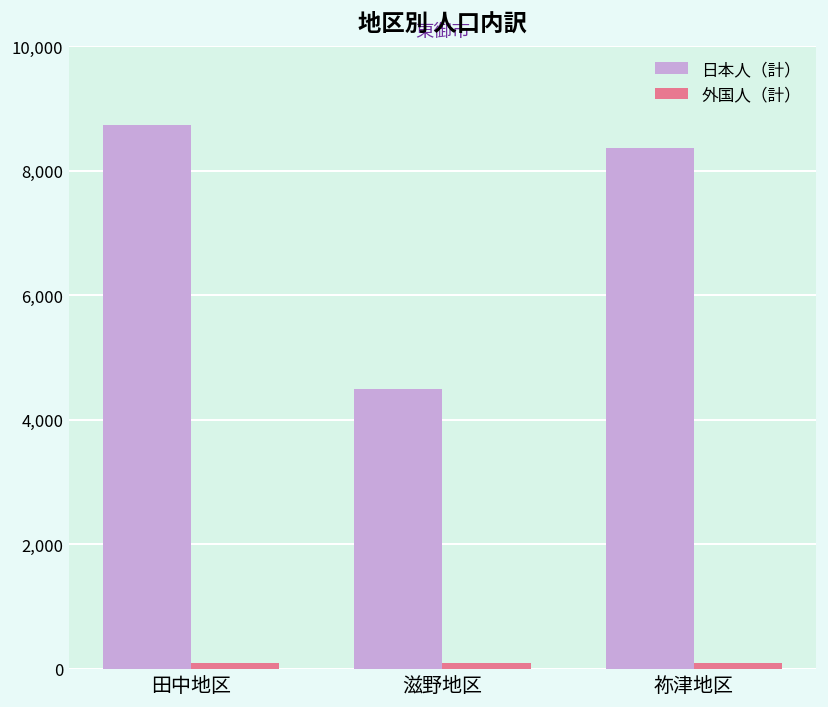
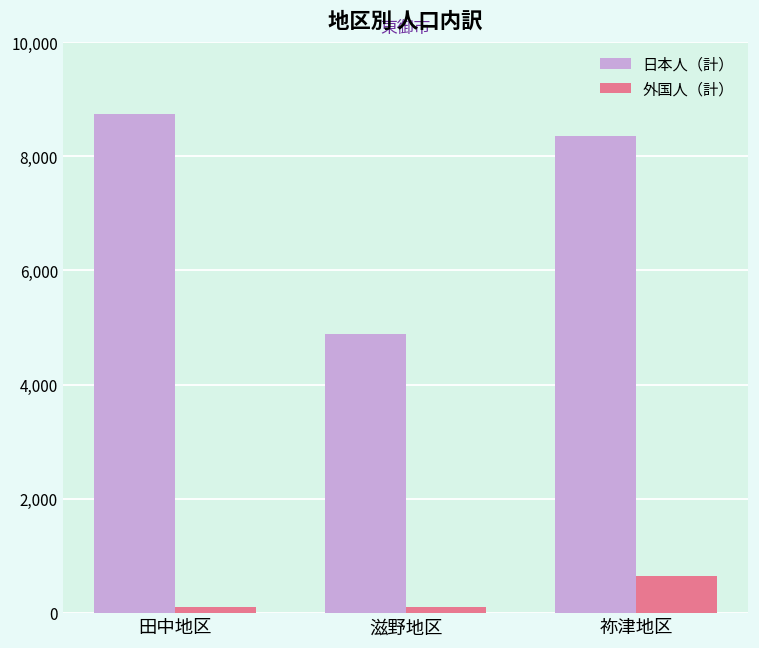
  {
    "日本人（計）": {
      "田中地区": "8,700",
-     "滋野地区": "4,500",
+     "滋野地区": "4,900",
      "祢津地区": "8,400"
    },
    "外国人（計）": {
      "田中地区": "100",
      "滋野地区": "100",
-     "祢津地区": "100"
+     "祢津地区": "700"
    }
  }
